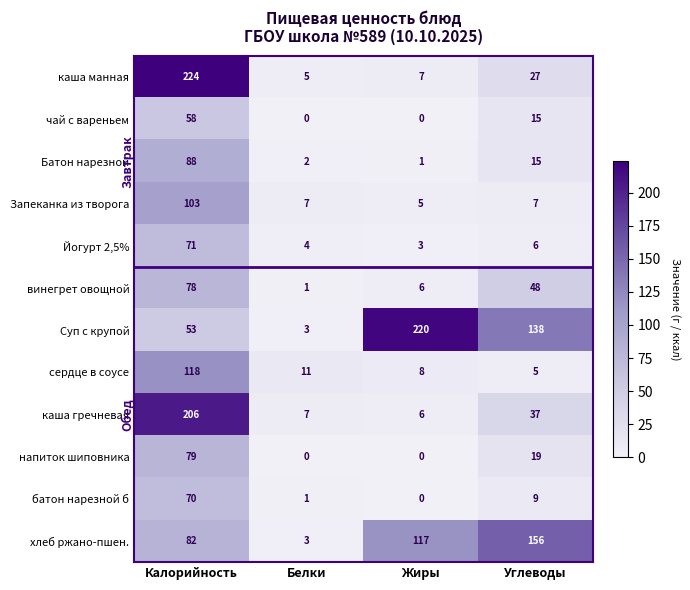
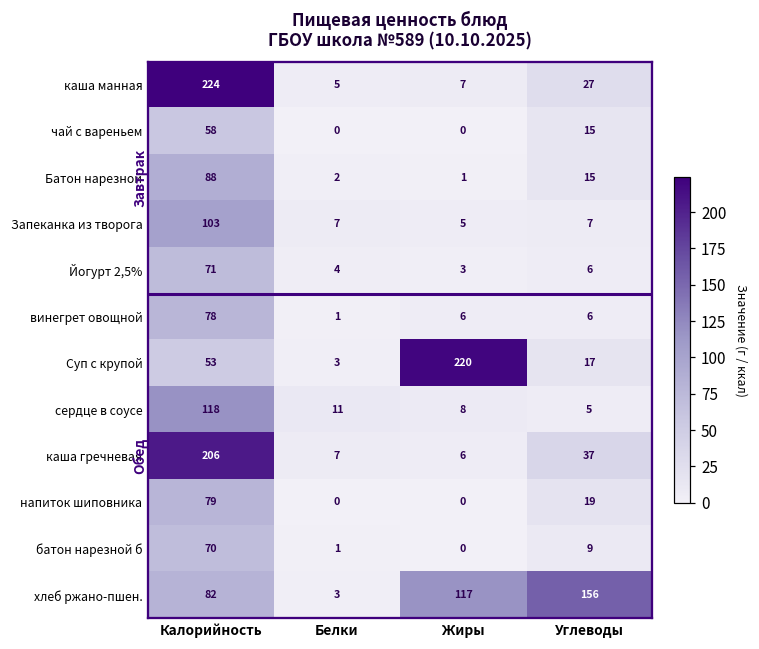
  {
    "каша манная": {
      "Калорийность": 224,
      "Белки": 5,
      "Жиры": 7,
      "Углеводы": 27
    },
    "чай с вареньем": {
      "Калорийность": 58,
      "Белки": 0,
      "Жиры": 0,
      "Углеводы": 15
    },
    "Батон нарезной": {
      "Калорийность": 88,
      "Белки": 2,
      "Жиры": 1,
      "Углеводы": 15
    },
    "Запеканка из творога": {
      "Калорийность": 103,
      "Белки": 7,
      "Жиры": 5,
      "Углеводы": 7
    },
    "Йогурт 2,5%": {
      "Калорийность": 71,
      "Белки": 4,
      "Жиры": 3,
      "Углеводы": 6
    },
    "винегрет овощной": {
      "Калорийность": 78,
      "Белки": 1,
      "Жиры": 6,
-     "Углеводы": 48
+     "Углеводы": 6
    },
    "Суп с крупой": {
      "Калорийность": 53,
      "Белки": 3,
      "Жиры": 220,
-     "Углеводы": 138
+     "Углеводы": 17
    },
    "сердце в соусе": {
      "Калорийность": 118,
      "Белки": 11,
      "Жиры": 8,
      "Углеводы": 5
    },
    "каша гречневая": {
      "Калорийность": 206,
      "Белки": 7,
      "Жиры": 6,
      "Углеводы": 37
    },
    "напиток шиповника": {
      "Калорийность": 79,
      "Белки": 0,
      "Жиры": 0,
      "Углеводы": 19
    },
    "батон нарезной б": {
      "Калорийность": 70,
      "Белки": 1,
      "Жиры": 0,
      "Углеводы": 9
    },
    "хлеб ржано-пшен.": {
      "Калорийность": 82,
      "Белки": 3,
      "Жиры": 117,
      "Углеводы": 156
    }
  }
